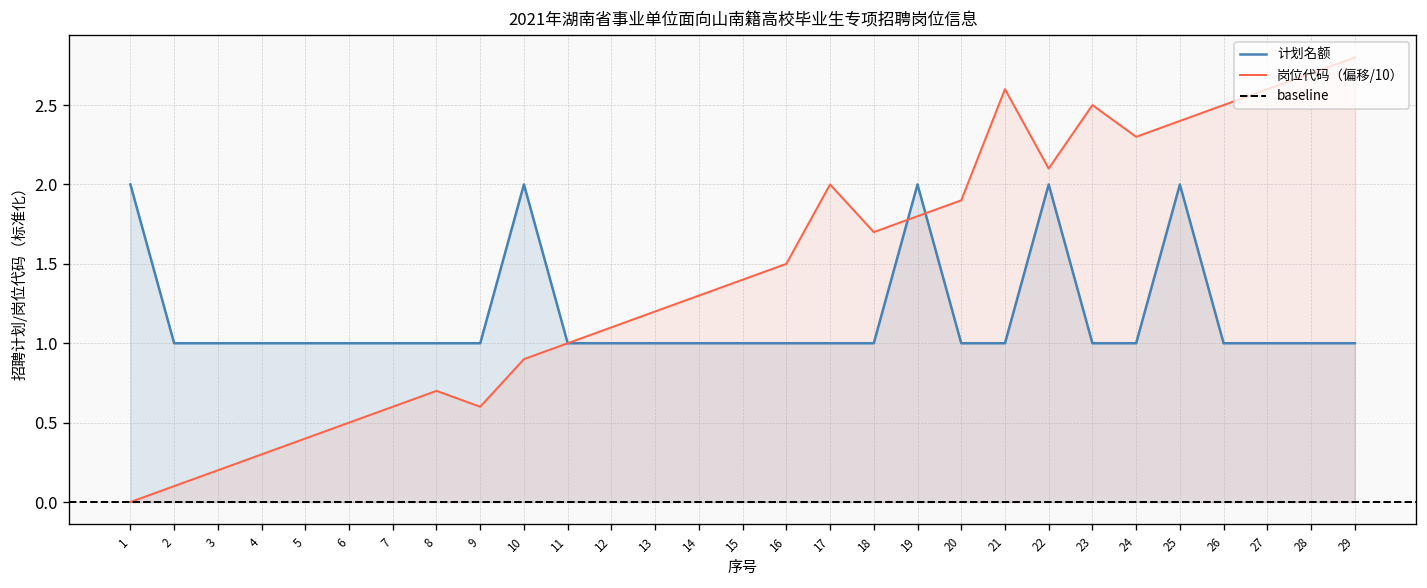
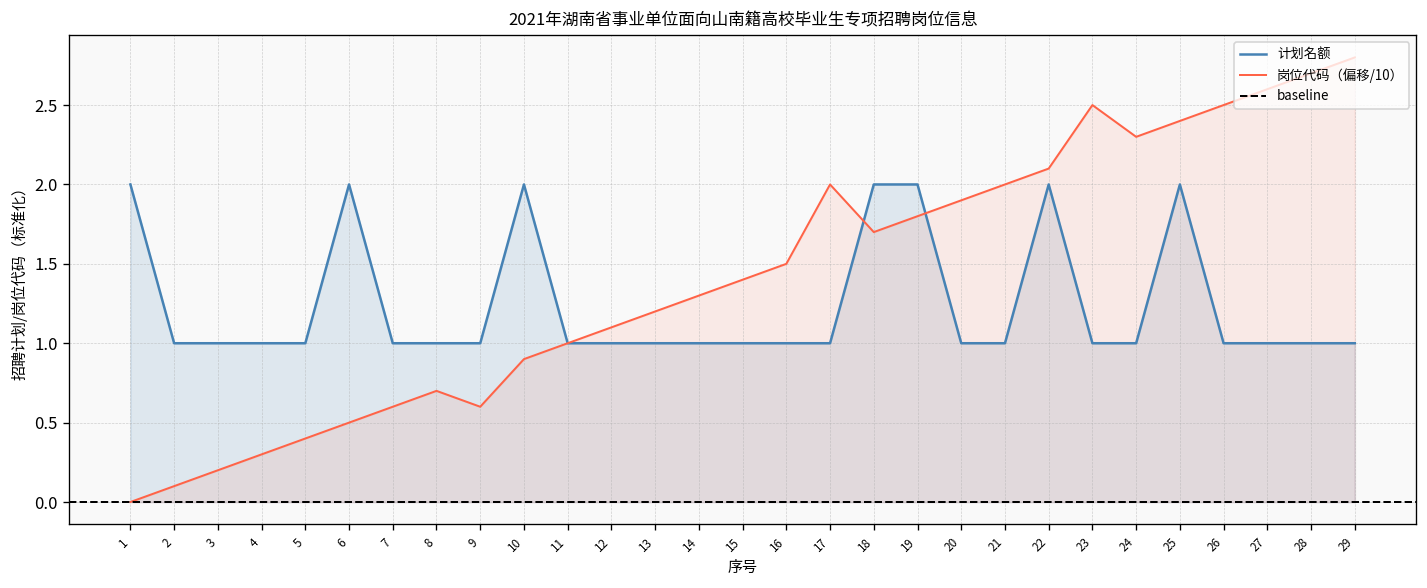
  {
    "计划名额": {
      "1": 2,
      "2": 1,
      "3": 1,
      "4": 1,
      "5": 1,
-     "6": 1,
+     "6": 2,
      "7": 1,
      "8": 1,
      "9": 1,
      "10": 2,
      "12": 1,
      "13": 1,
      "14": 1,
      "15": 1,
      "16": 1,
      "17": 1,
-     "18": 1,
+     "18": 2,
      "19": 2,
      "20": 1,
      "21": 1,
      "22": 2,
      "23": 1,
      "24": 1,
      "25": 2,
      "26": 1,
      "27": 1,
      "28": 1,
      "29": 1
    },
    "岗位代码（偏移/10）": {
      "1": 0.00,
      "2": 0.10,
      "3": 0.20,
      "4": 0.30,
      "5": 0.40,
      "6": 0.50,
      "7": 0.60,
      "8": 0.70,
      "9": 0.60,
      "10": 0.90,
      "12": 1.10,
      "13": 1.20,
      "14": 1.30,
      "15": 1.40,
      "16": 1.50,
      "17": 2.00,
      "18": 1.70,
      "19": 1.80,
      "20": 1.90,
-     "21": 2.60,
+     "21": 2.00,
      "22": 2.10,
      "23": 2.50,
      "24": 2.30,
      "25": 2.40,
      "26": 2.50
    }
  }
